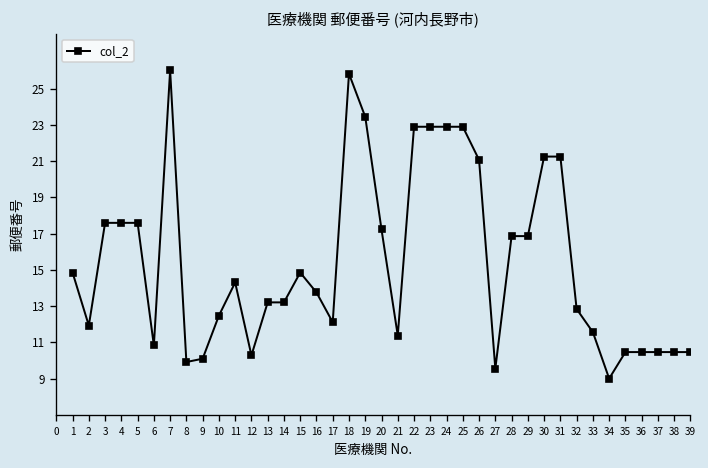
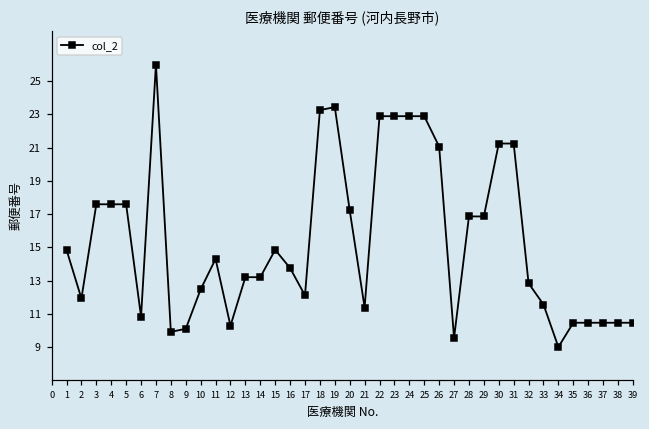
  {
    "1": 14.8,
    "2": 11.9,
    "3": 17.6,
    "4": 17.6,
    "5": 17.6,
    "6": 10.8,
    "7": 26.0,
    "8": 9.9,
    "9": 10.1,
    "10": 12.5,
    "11": 14.3,
    "12": 10.3,
    "13": 13.2,
    "14": 13.2,
    "15": 14.8,
    "16": 13.8,
    "17": 12.1,
-   "18": 25.8,
+   "18": 23.3,
    "19": 23.4,
    "20": 17.2,
    "21": 11.4,
    "22": 22.9,
    "23": 22.9,
    "24": 22.9,
    "25": 22.9,
    "26": 21.1,
    "27": 9.5,
    "28": 16.9,
    "29": 16.9,
    "30": 21.2,
    "31": 21.2,
    "32": 12.8,
    "33": 11.6,
    "34": 9.0,
    "35": 10.5,
    "36": 10.5,
    "37": 10.5,
    "38": 10.5,
    "39": 10.5
  }
